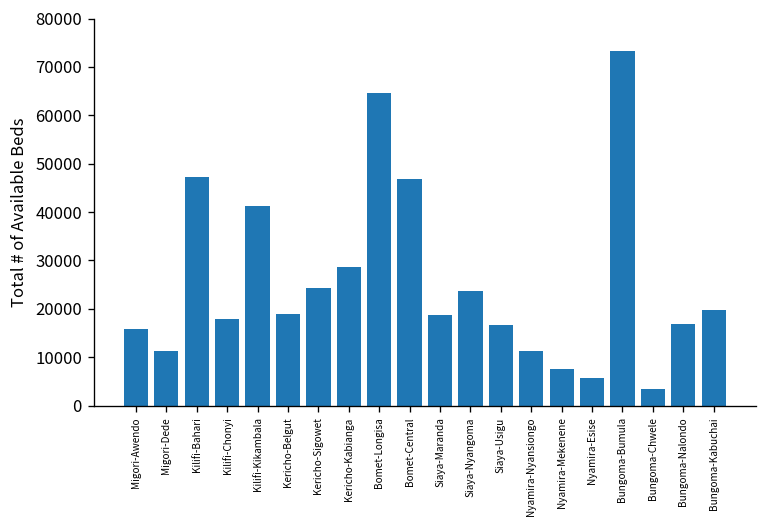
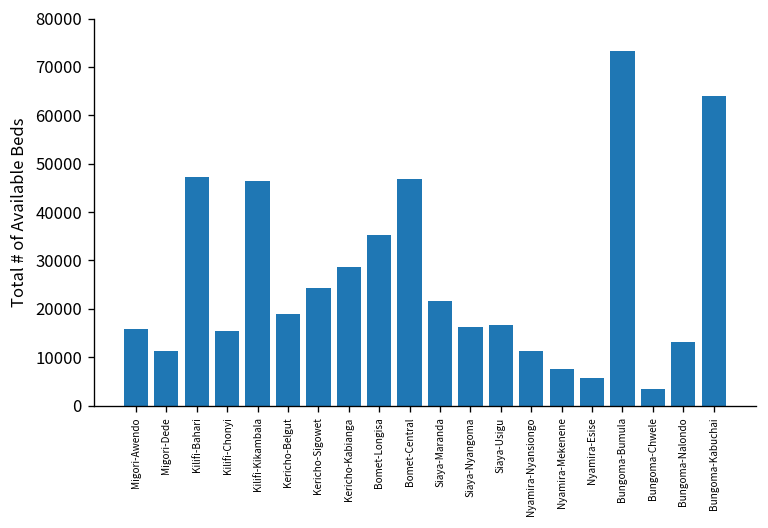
  {
    "Migori-Awendo": 16000,
    "Migori-Dede": 11000,
    "Kilifi-Bahari": 47000,
-   "Kilifi-Chonyi": 18000,
-   "Kilifi-Kikambala": 41000,
+   "Kilifi-Chonyi": 15000,
+   "Kilifi-Kikambala": 46000,
    "Kericho-Belgut": 19000,
    "Kericho-Sigowet": 24000,
    "Kericho-Kabianga": 29000,
-   "Bomet-Longisa": 65000,
+   "Bomet-Longisa": 35000,
    "Bomet-Central": 47000,
-   "Siaya-Maranda": 19000,
-   "Siaya-Nyangoma": 24000,
+   "Siaya-Maranda": 22000,
+   "Siaya-Nyangoma": 16000,
    "Siaya-Usigu": 17000,
    "Nyamira-Nyansiongo": 11000,
    "Nyamira-Mekenene": 8000,
    "Nyamira-Esise": 6000,
    "Bungoma-Bumula": 73000,
    "Bungoma-Chwele": 3000,
-   "Bungoma-Nalondo": 17000,
-   "Bungoma-Kabuchai": 20000
+   "Bungoma-Nalondo": 13000,
+   "Bungoma-Kabuchai": 64000
  }
